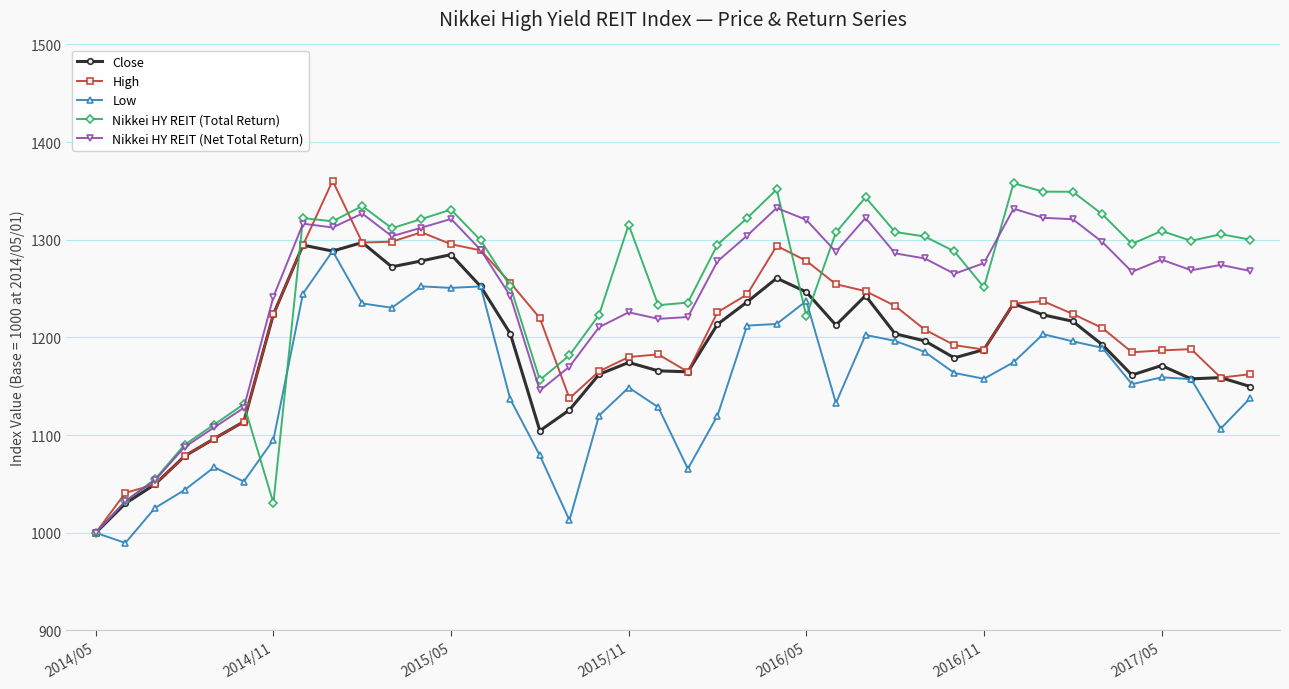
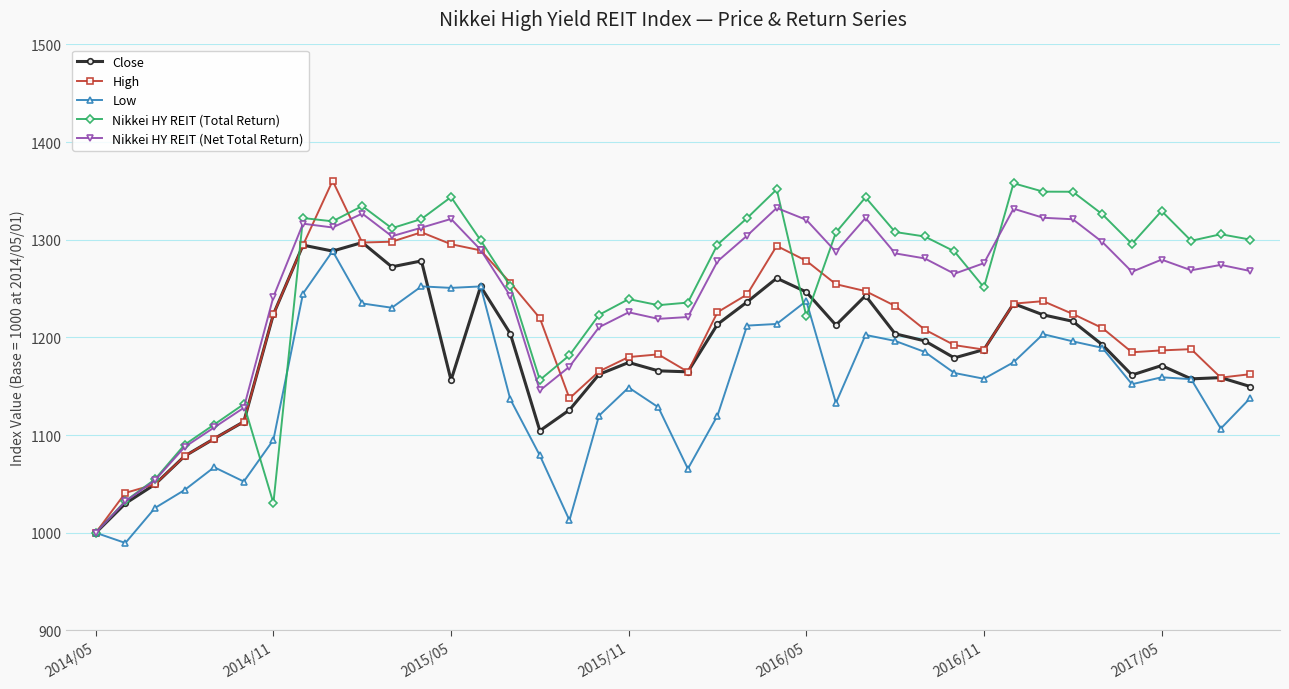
  {
    "Close": {
-     "2015/05": 1280,
+     "2015/05": 1160,
      "2015/11": 1170,
      "2016/05": 1250,
      "2017/05": 1170
    },
    "High": {
      "2015/05": 1300,
      "2015/11": 1180,
      "2016/05": 1280,
      "2017/05": 1190
    },
    "Low": {
      "2014/11": 1100,
      "2015/05": 1250,
      "2015/11": 1150,
      "2016/05": 1240,
      "2016/11": 1160,
      "2017/05": 1160
    },
    "Nikkei HY REIT (Total Return)": {
      "2014/11": 1030,
-     "2015/05": 1330,
-     "2015/11": 1320,
+     "2015/05": 1340,
+     "2015/11": 1240,
      "2016/05": 1220,
      "2016/11": 1250,
-     "2017/05": 1310
+     "2017/05": 1330
    },
    "Nikkei HY REIT (Net Total Return)": {
      "2014/11": 1240,
      "2015/05": 1320,
      "2015/11": 1230,
      "2016/05": 1320,
      "2016/11": 1280,
      "2017/05": 1280
    }
  }
